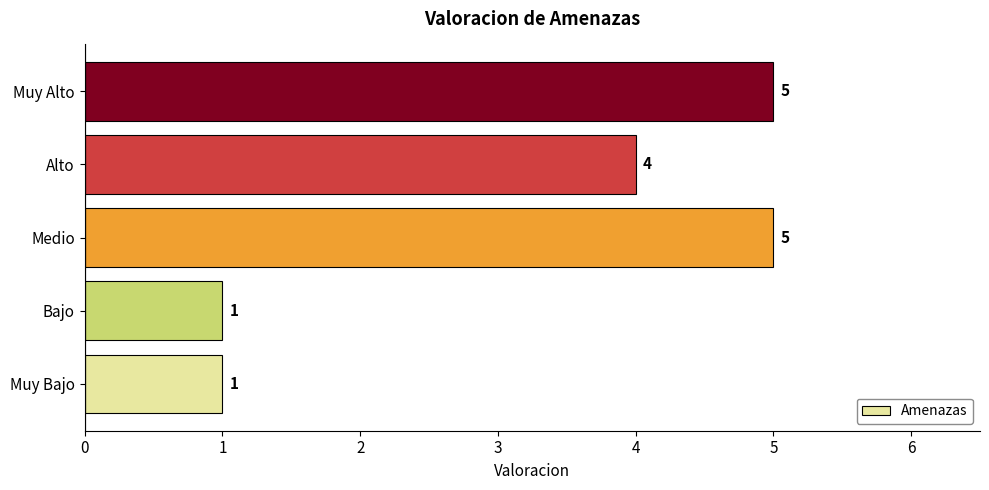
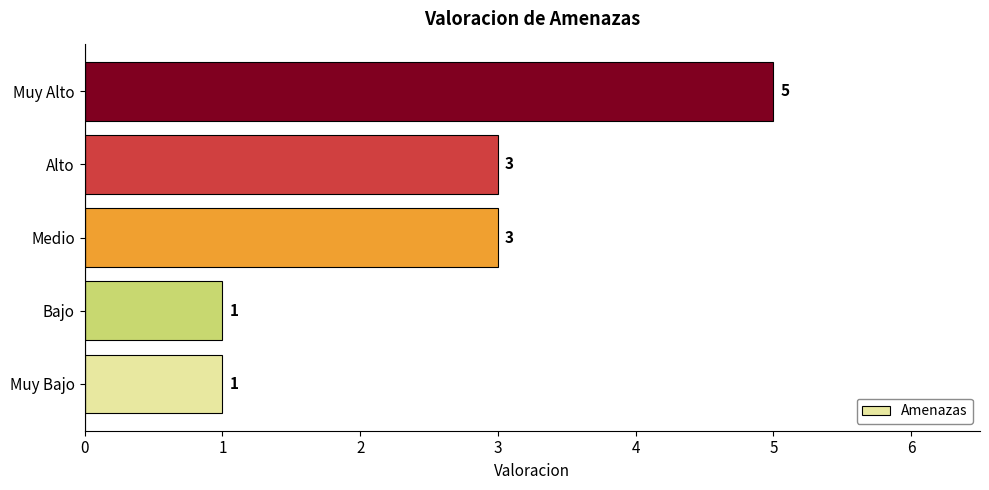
  {
    "Muy Alto": 5,
-   "Alto": 4,
-   "Medio": 5,
+   "Alto": 3,
+   "Medio": 3,
    "Bajo": 1,
    "Muy Bajo": 1
  }
